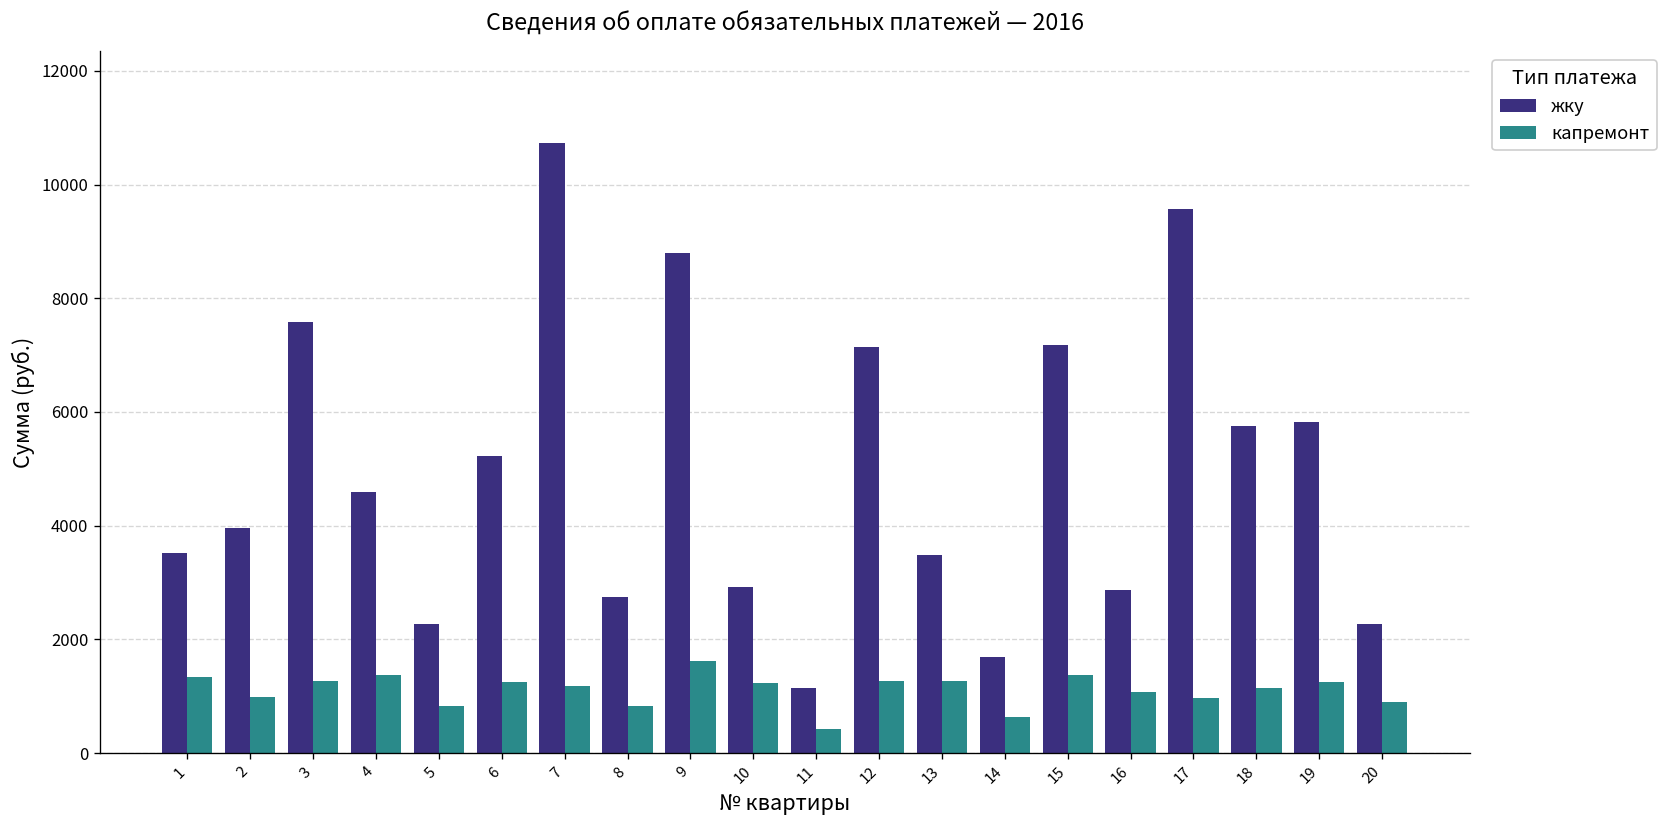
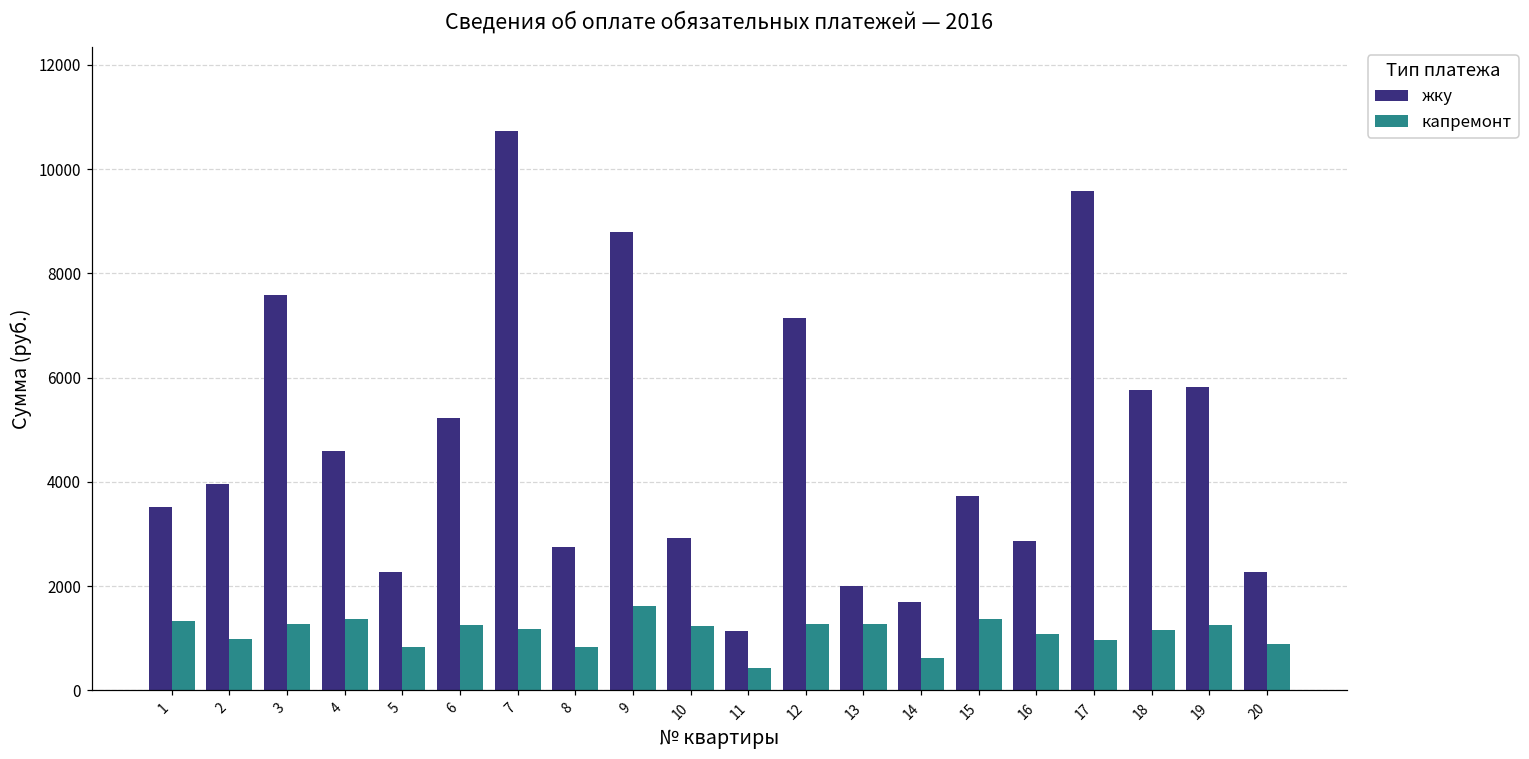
  {
    "жку": {
      "1": 3500,
      "2": 4000,
      "3": 7600,
      "4": 4600,
      "5": 2300,
      "6": 5200,
      "7": 10700,
      "8": 2700,
      "9": 8800,
      "10": 2900,
      "11": 1100,
      "12": 7100,
-     "13": 3500,
+     "13": 2000,
      "14": 1700,
-     "15": 7200,
+     "15": 3700,
      "16": 2900,
      "17": 9600,
      "18": 5800,
      "19": 5800,
      "20": 2300
    },
    "капремонт": {
      "1": 1300,
      "2": 1000,
      "3": 1300,
      "4": 1400,
      "5": 800,
      "6": 1300,
      "7": 1200,
      "8": 800,
      "9": 1600,
      "10": 1200,
      "11": 400,
      "12": 1300,
      "13": 1300,
      "14": 600,
      "15": 1400,
      "16": 1100,
      "17": 1000,
      "18": 1200,
      "19": 1200,
      "20": 900
    }
  }
